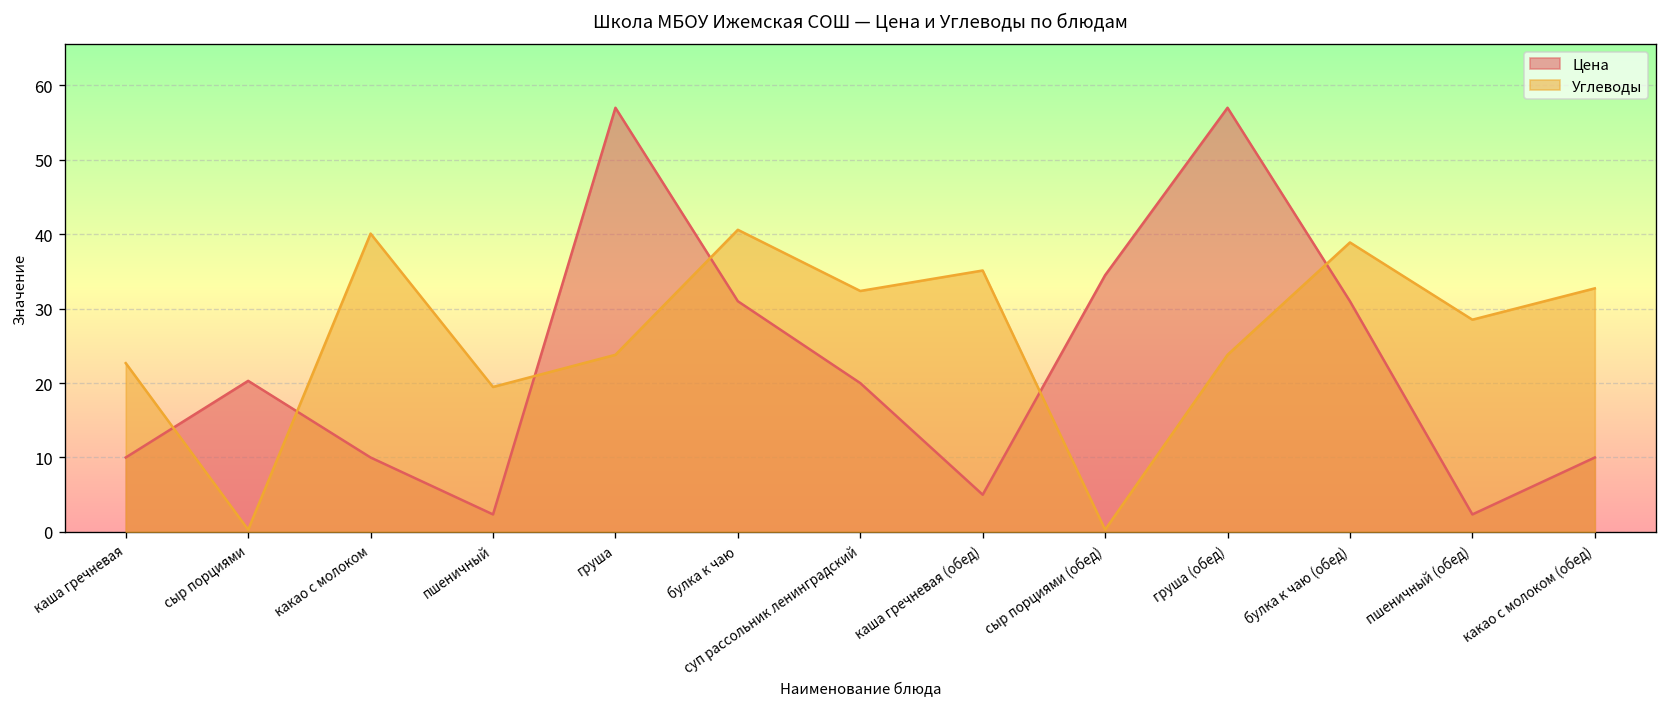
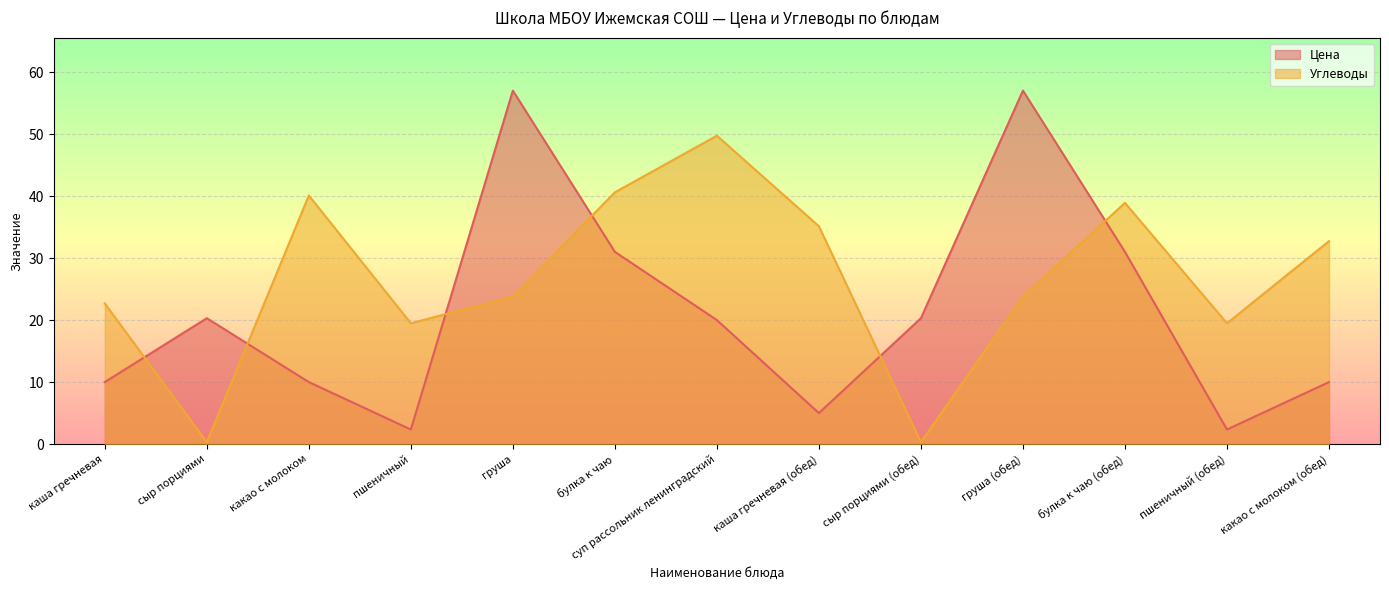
  {
    "Цена": {
      "каша гречневая": 10,
      "сыр порциями": 20,
      "какао с молоком": 10,
      "пшеничный": 2,
      "груша": 57,
      "булка к чаю": 31,
      "суп рассольник ленинградский": 20,
      "каша гречневая (обед)": 5,
-     "сыр порциями (обед)": 35,
+     "сыр порциями (обед)": 20,
      "груша (обед)": 57,
      "булка к чаю (обед)": 31,
      "пшеничный (обед)": 2,
      "какао с молоком (обед)": 10
    },
    "Углеводы": {
      "каша гречневая": 23,
      "сыр порциями": 0,
      "какао с молоком": 40,
      "пшеничный": 19,
      "груша": 24,
      "булка к чаю": 41,
-     "суп рассольник ленинградский": 32,
+     "суп рассольник ленинградский": 50,
      "каша гречневая (обед)": 35,
      "сыр порциями (обед)": 0,
      "груша (обед)": 24,
      "булка к чаю (обед)": 39,
-     "пшеничный (обед)": 29,
+     "пшеничный (обед)": 19,
      "какао с молоком (обед)": 33
    }
  }
